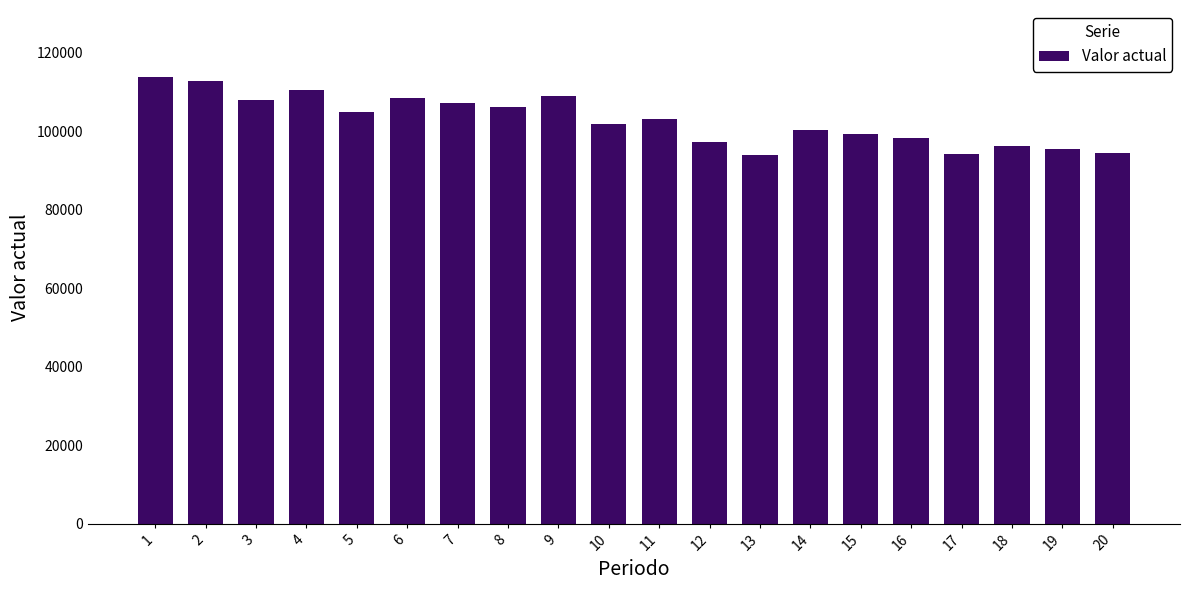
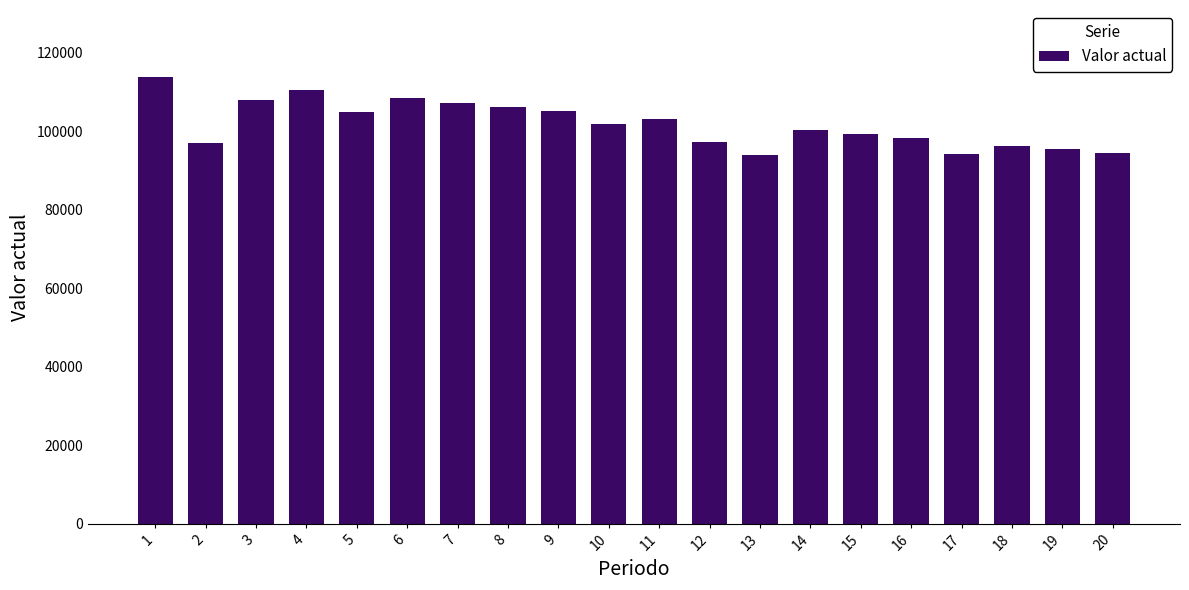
  {
    "1": 114000,
-   "2": 113000,
+   "2": 97000,
    "3": 108000,
    "4": 111000,
    "5": 105000,
    "6": 108000,
    "7": 107000,
    "8": 106000,
-   "9": 109000,
+   "9": 105000,
    "10": 102000,
    "11": 103000,
    "12": 97000,
    "13": 94000,
    "14": 100000,
    "15": 99000,
    "16": 98000,
    "17": 94000,
    "18": 96000,
    "19": 95000,
    "20": 95000
  }
